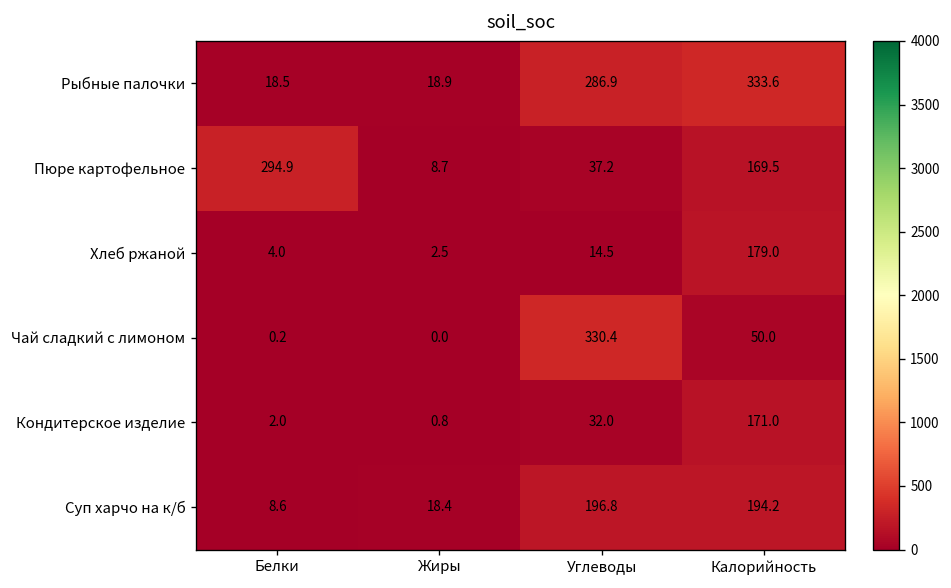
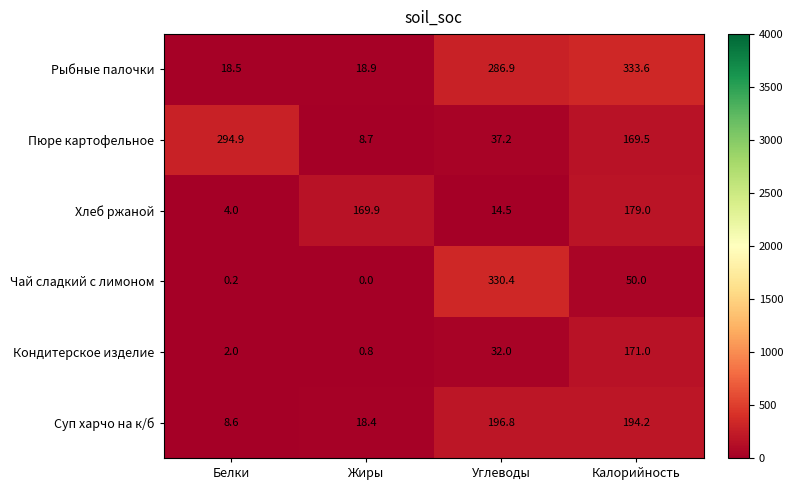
  {
    "Рыбные палочки": {
      "Белки": 18.5,
      "Жиры": 18.9,
      "Углеводы": 286.9,
      "Калорийность": 333.6
    },
    "Пюре картофельное": {
      "Белки": 294.9,
      "Жиры": 8.7,
      "Углеводы": 37.2,
      "Калорийность": 169.5
    },
    "Хлеб ржаной": {
      "Белки": 4.0,
-     "Жиры": 2.5,
+     "Жиры": 169.9,
      "Углеводы": 14.5,
      "Калорийность": 179.0
    },
    "Чай сладкий с лимоном": {
      "Белки": 0.2,
      "Жиры": 0.0,
      "Углеводы": 330.4,
      "Калорийность": 50.0
    },
    "Кондитерское изделие": {
      "Белки": 2.0,
      "Жиры": 0.8,
      "Углеводы": 32.0,
      "Калорийность": 171.0
    },
    "Суп харчо на к/б": {
      "Белки": 8.6,
      "Жиры": 18.4,
      "Углеводы": 196.8,
      "Калорийность": 194.2
    }
  }
